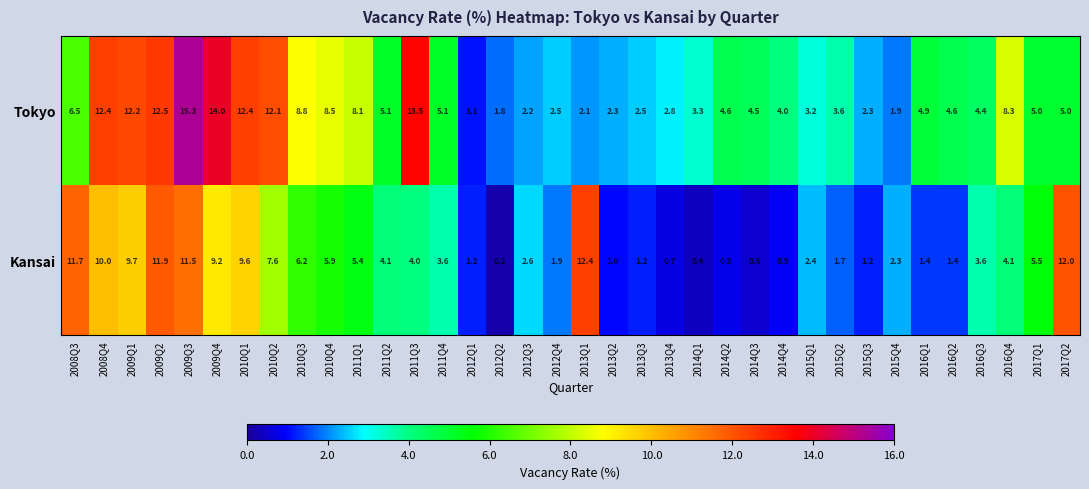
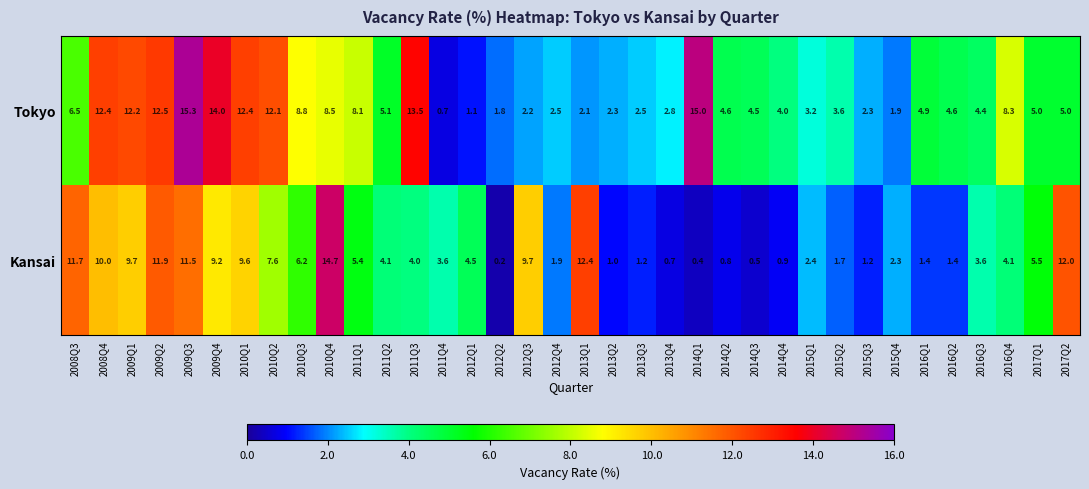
  {
    "Tokyo": {
      "2008Q3": 6.5,
      "2008Q4": 12.4,
      "2009Q1": 12.2,
      "2009Q2": 12.5,
      "2009Q3": 15.3,
      "2009Q4": 14.0,
      "2010Q1": 12.4,
      "2010Q2": 12.1,
      "2010Q3": 8.8,
      "2010Q4": 8.5,
      "2011Q1": 8.1,
      "2011Q2": 5.1,
      "2011Q3": 13.5,
-     "2011Q4": 5.1,
+     "2011Q4": 0.7,
      "2012Q1": 1.1,
      "2012Q2": 1.8,
      "2012Q3": 2.2,
      "2012Q4": 2.5,
      "2013Q1": 2.1,
      "2013Q2": 2.3,
      "2013Q3": 2.5,
      "2013Q4": 2.8,
-     "2014Q1": 3.3,
+     "2014Q1": 15.0,
      "2014Q2": 4.6,
      "2014Q3": 4.5,
      "2014Q4": 4.0,
      "2015Q1": 3.2,
      "2015Q2": 3.6,
      "2015Q3": 2.3,
      "2015Q4": 1.9,
      "2016Q1": 4.9,
      "2016Q2": 4.6,
      "2016Q3": 4.4,
      "2016Q4": 8.3,
      "2017Q1": 5.0,
      "2017Q2": 5.0
    },
    "Kansai": {
      "2008Q3": 11.7,
      "2008Q4": 10.0,
      "2009Q1": 9.7,
      "2009Q2": 11.9,
      "2009Q3": 11.5,
      "2009Q4": 9.2,
      "2010Q1": 9.6,
      "2010Q2": 7.6,
      "2010Q3": 6.2,
-     "2010Q4": 5.9,
+     "2010Q4": 14.7,
      "2011Q1": 5.4,
      "2011Q2": 4.1,
      "2011Q3": 4.0,
      "2011Q4": 3.6,
-     "2012Q1": 1.2,
+     "2012Q1": 4.5,
      "2012Q2": 0.2,
-     "2012Q3": 2.6,
+     "2012Q3": 9.7,
      "2012Q4": 1.9,
      "2013Q1": 12.4,
      "2013Q2": 1.0,
      "2013Q3": 1.2,
      "2013Q4": 0.7,
      "2014Q1": 0.4,
      "2014Q2": 0.8,
      "2014Q3": 0.5,
      "2014Q4": 0.9,
      "2015Q1": 2.4,
      "2015Q2": 1.7,
      "2015Q3": 1.2,
      "2015Q4": 2.3,
      "2016Q1": 1.4,
      "2016Q2": 1.4,
      "2016Q3": 3.6,
      "2016Q4": 4.1,
      "2017Q1": 5.5,
      "2017Q2": 12.0
    }
  }
